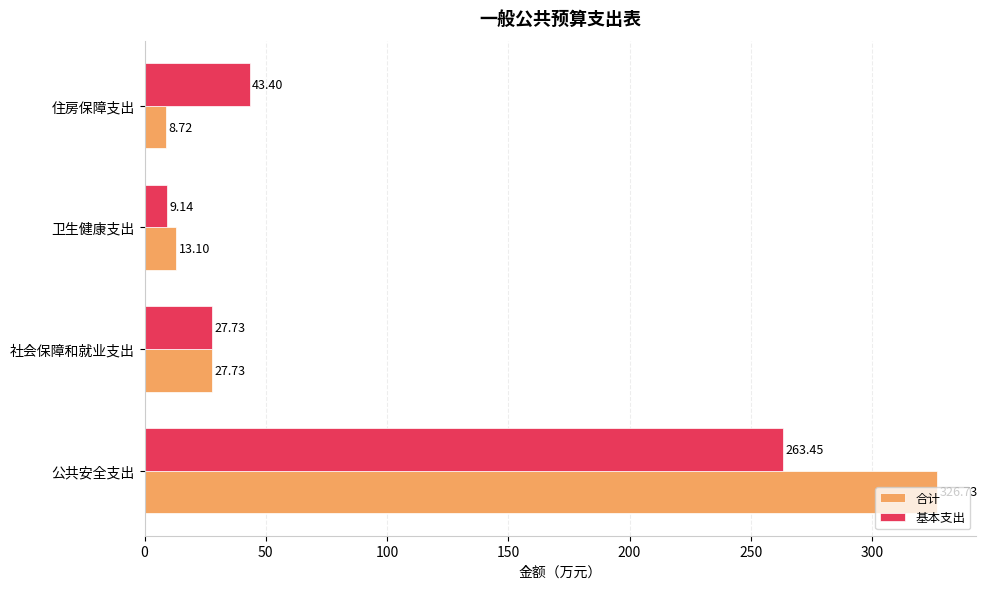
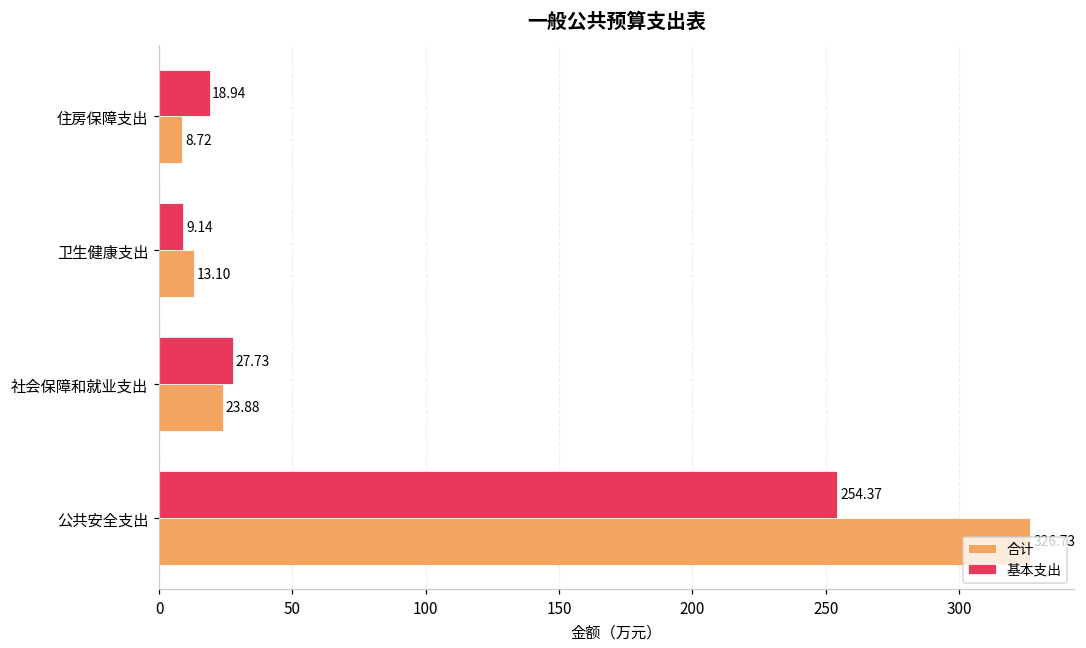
  {
    "合计": {
      "住房保障支出": 8.72,
      "卫生健康支出": 13.10,
-     "社会保障和就业支出": 27.73
+     "社会保障和就业支出": 23.88
    },
    "基本支出": {
-     "住房保障支出": 43.40,
+     "住房保障支出": 18.94,
      "卫生健康支出": 9.14,
      "社会保障和就业支出": 27.73,
-     "公共安全支出": 263.45
+     "公共安全支出": 254.37
    }
  }
